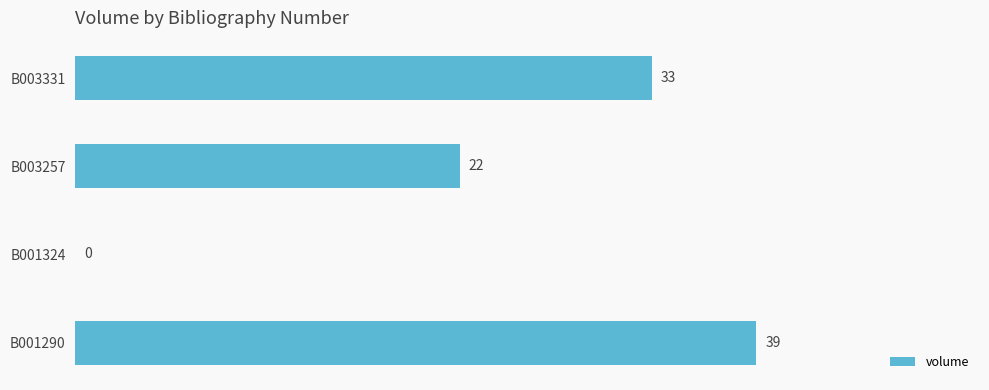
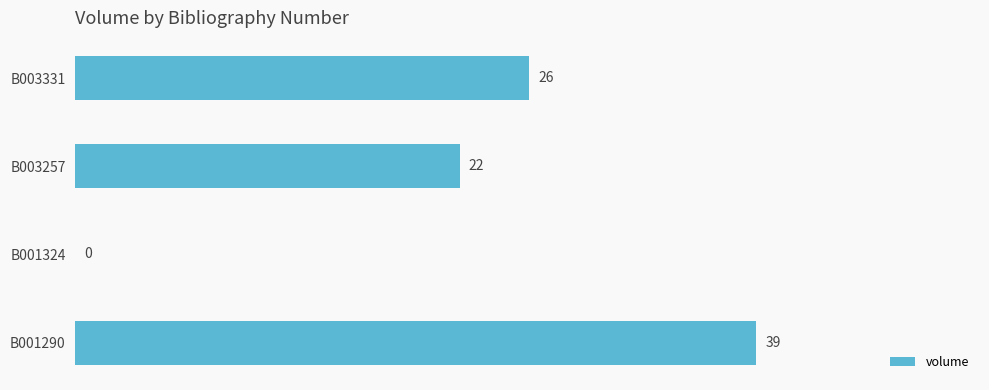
  {
-   "B003331": 33,
+   "B003331": 26,
    "B003257": 22,
    "B001324": 0,
    "B001290": 39
  }
